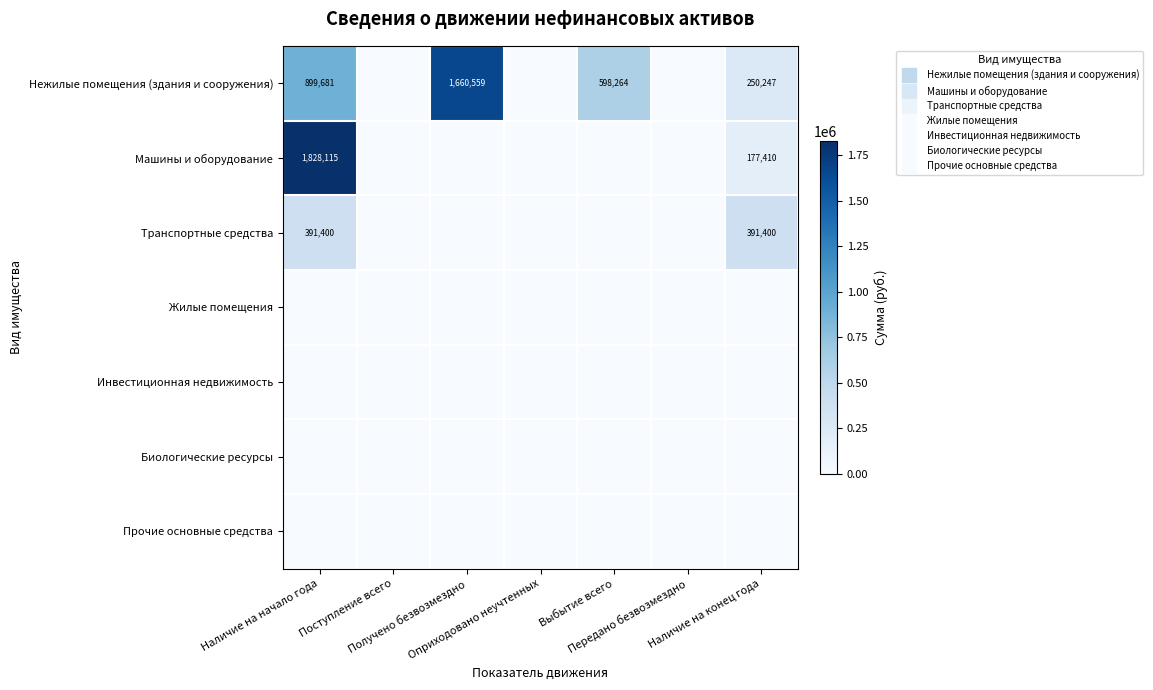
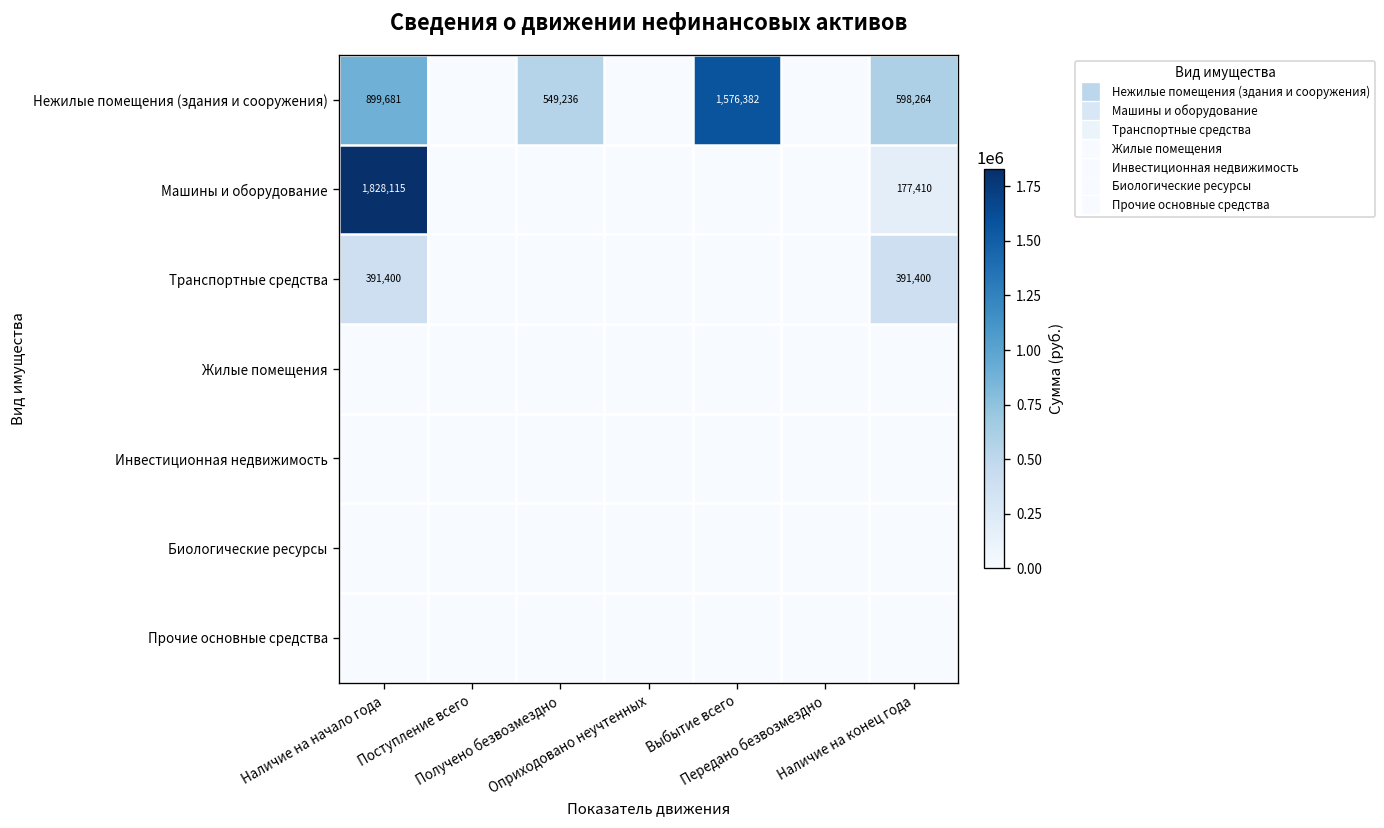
  {
    "Нежилые помещения (здания и сооружения)": {
      "Наличие на начало года": "899,681",
-     "Получено безвозмездно": "1,660,559",
-     "Выбытие всего": "598,264",
-     "Наличие на конец года": "250,247"
+     "Получено безвозмездно": "549,236",
+     "Выбытие всего": "1,576,382",
+     "Наличие на конец года": "598,264"
    },
    "Машины и оборудование": {
      "Наличие на начало года": "1,828,115",
      "Наличие на конец года": "177,410"
    },
    "Транспортные средства": {
      "Наличие на начало года": "391,400",
      "Наличие на конец года": "391,400"
    }
  }
